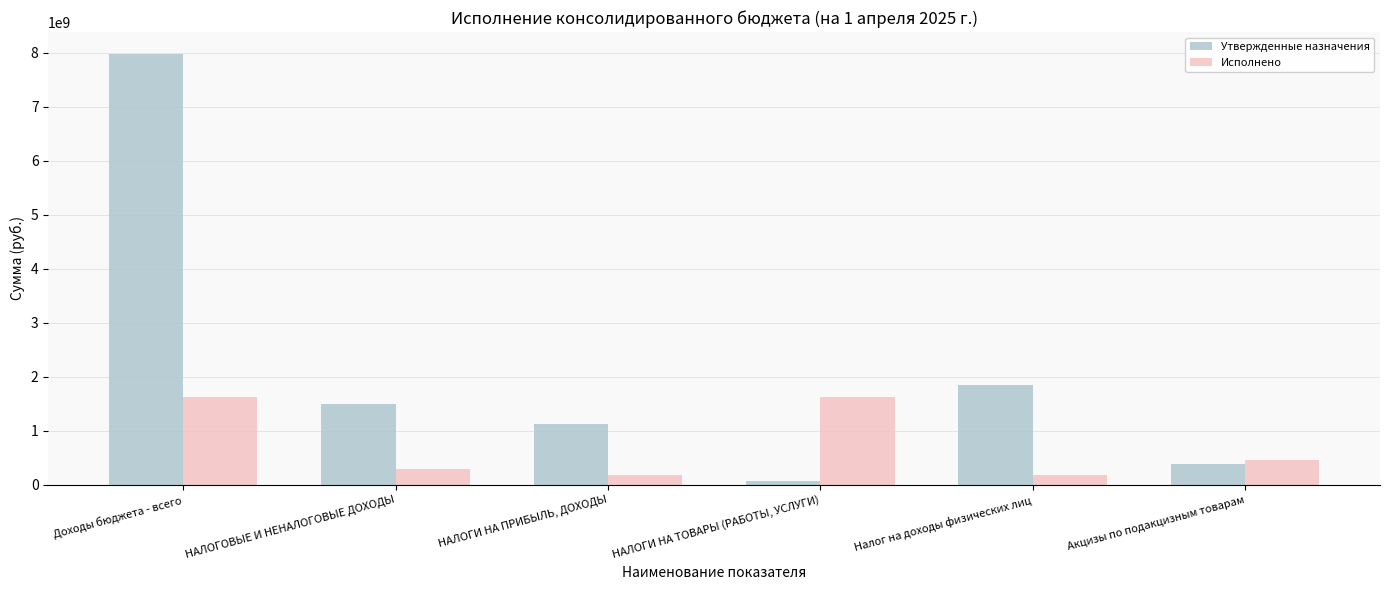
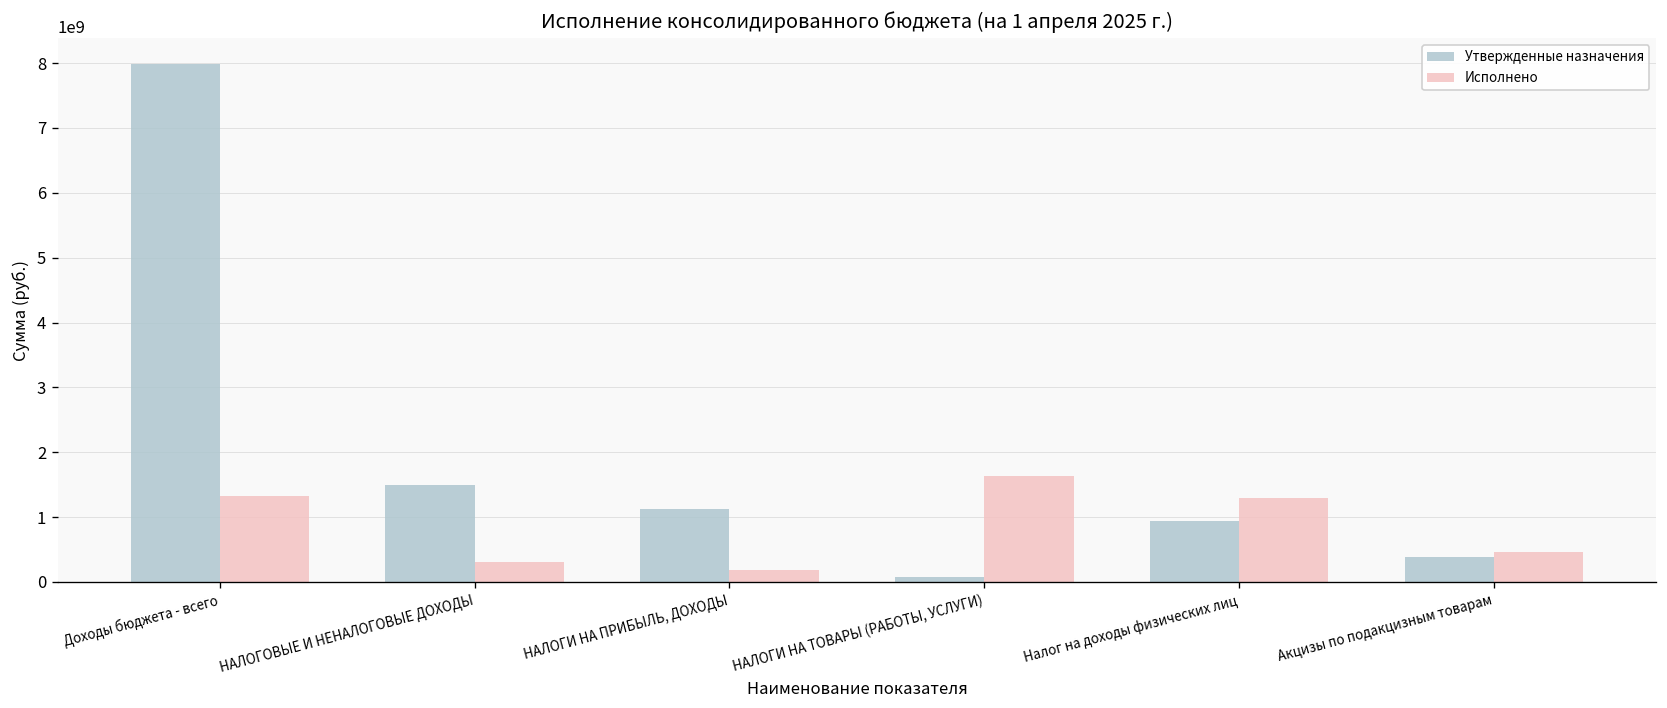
  {
    "Утвержденные назначения": {
      "Доходы бюджета - всего": 8000000000,
      "НАЛОГОВЫЕ И НЕНАЛОГОВЫЕ ДОХОДЫ": 1500000000,
      "НАЛОГИ НА ПРИБЫЛЬ, ДОХОДЫ": 1100000000,
      "НАЛОГИ НА ТОВАРЫ (РАБОТЫ, УСЛУГИ)": 100000000,
-     "Налог на доходы физических лиц": 1800000000,
+     "Налог на доходы физических лиц": 900000000,
      "Акцизы по подакцизным товарам": 400000000
    },
    "Исполнено": {
-     "Доходы бюджета - всего": 1600000000,
+     "Доходы бюджета - всего": 1300000000,
      "НАЛОГОВЫЕ И НЕНАЛОГОВЫЕ ДОХОДЫ": 300000000,
      "НАЛОГИ НА ПРИБЫЛЬ, ДОХОДЫ": 200000000,
      "НАЛОГИ НА ТОВАРЫ (РАБОТЫ, УСЛУГИ)": 1600000000,
-     "Налог на доходы физических лиц": 200000000,
+     "Налог на доходы физических лиц": 1300000000,
      "Акцизы по подакцизным товарам": 500000000
    }
  }
